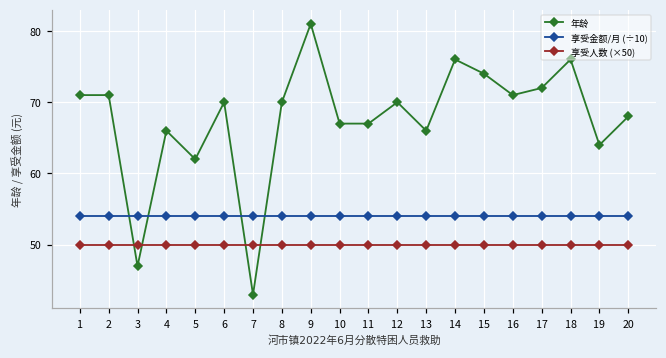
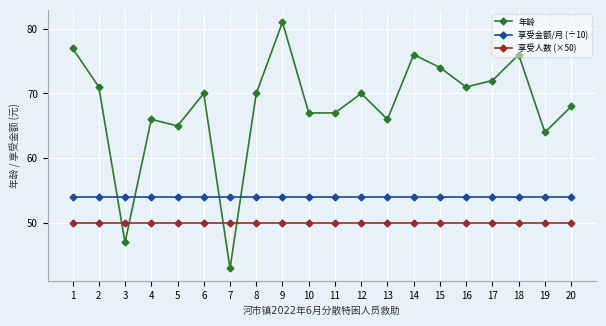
  {
    "年龄": {
-     "1": 71,
+     "1": 77,
      "2": 71,
      "3": 47,
      "4": 66,
-     "5": 62,
+     "5": 65,
      "6": 70,
      "7": 43,
      "8": 70,
      "9": 81,
      "10": 67,
      "11": 67,
      "12": 70,
      "13": 66,
      "14": 76,
      "15": 74,
      "16": 71,
      "17": 72,
      "19": 64,
      "20": 68
    },
    "享受金额/月 (÷10)": {
      "1": 54,
      "2": 54,
      "3": 54,
      "4": 54,
      "5": 54,
      "6": 54,
      "7": 54,
      "8": 54,
      "9": 54,
      "10": 54,
      "11": 54,
      "12": 54,
      "13": 54,
      "14": 54,
      "15": 54,
      "16": 54,
      "17": 54,
      "18": 54,
      "19": 54,
      "20": 54
    },
    "享受人数 (×50)": {
      "1": 50,
      "2": 50,
      "3": 50,
      "4": 50,
      "5": 50,
      "6": 50,
      "7": 50,
      "8": 50,
      "9": 50,
      "10": 50,
      "11": 50,
      "12": 50,
      "13": 50,
      "14": 50,
      "15": 50,
      "16": 50,
      "17": 50,
      "18": 50,
      "19": 50,
      "20": 50
    }
  }
